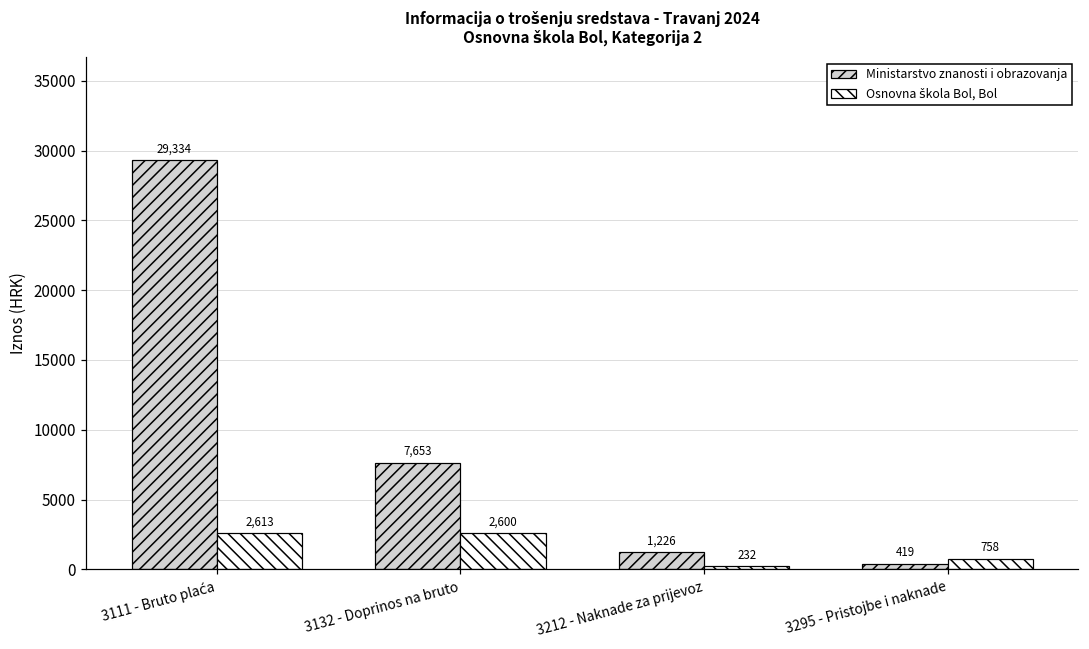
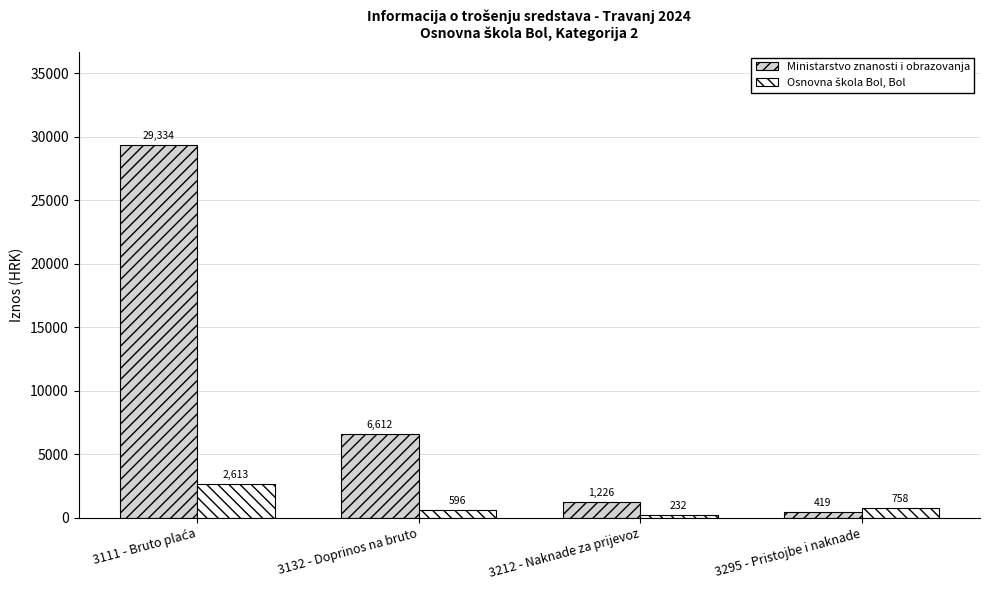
  {
    "Ministarstvo znanosti i obrazovanja": {
      "3111 - Bruto plaća": "29,334",
-     "3132 - Doprinos na bruto": "7,653",
+     "3132 - Doprinos na bruto": "6,612",
      "3212 - Naknade za prijevoz": "1,226",
      "3295 - Pristojbe i naknade": "419"
    },
    "Osnovna škola Bol, Bol": {
      "3111 - Bruto plaća": "2,613",
-     "3132 - Doprinos na bruto": "2,600",
+     "3132 - Doprinos na bruto": "596",
      "3212 - Naknade za prijevoz": "232",
      "3295 - Pristojbe i naknade": "758"
    }
  }
